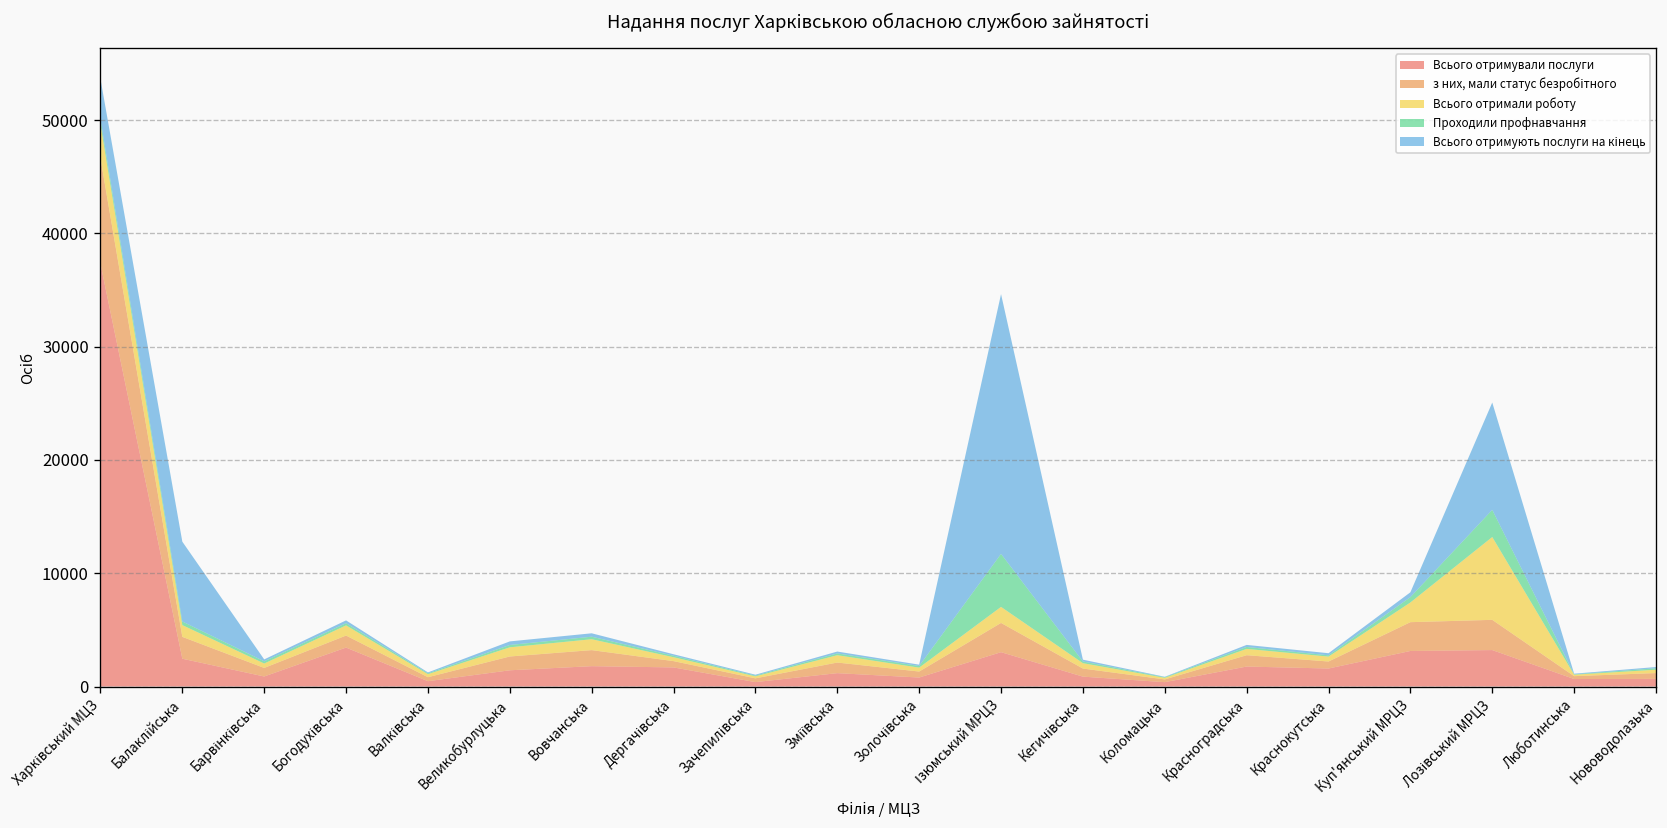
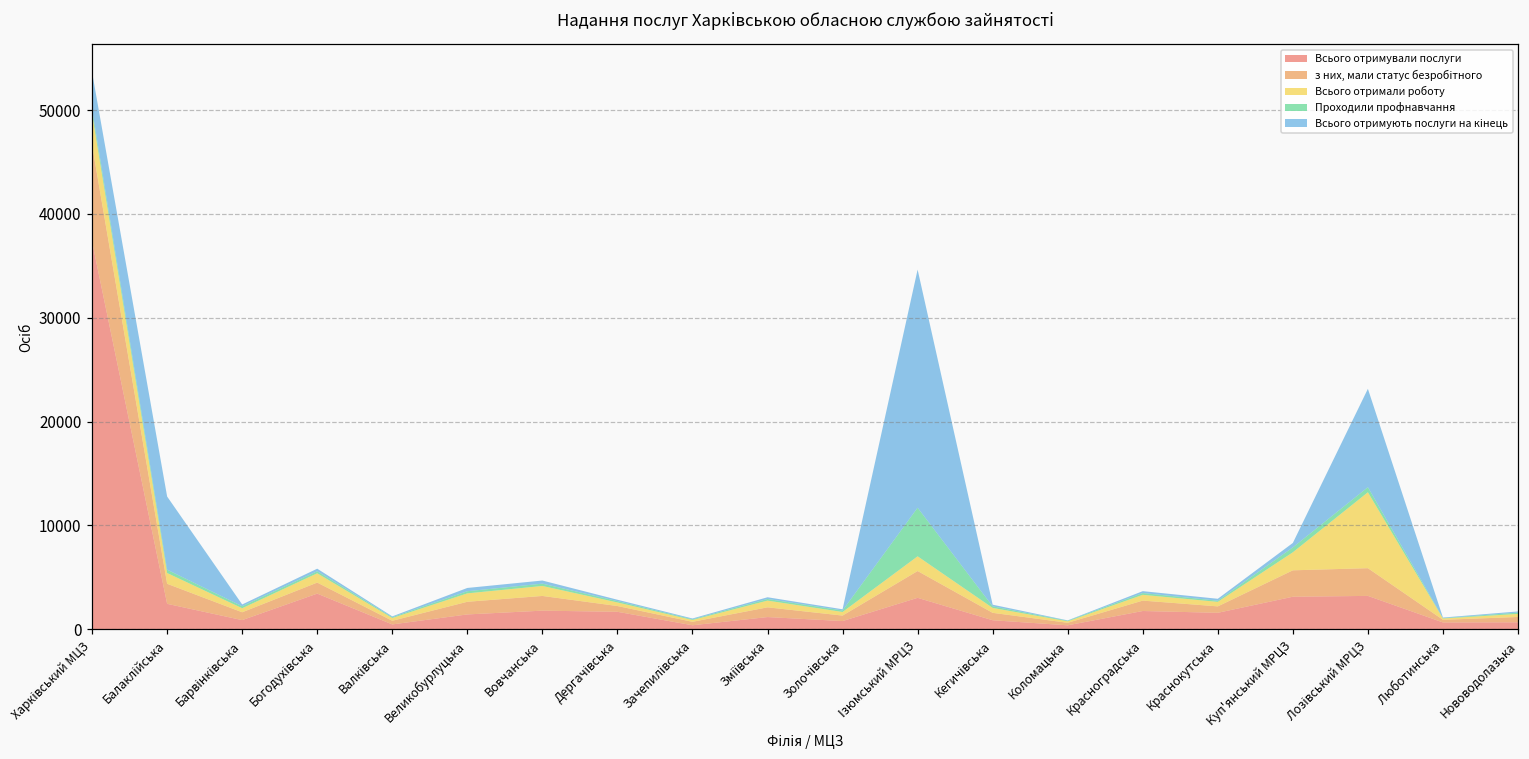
  {
    "Всього отримали роботу": {
      "Харківський МЦЗ": 3000,
      "Балаклійська": 1000,
      "Ізюмський МРЦЗ": 1000,
      "Куп'янський МРЦЗ": 2000,
      "Лозівський МРЦЗ": 7000
    },
    "Проходили профнавчання": {
      "Харківський МЦЗ": 0,
      "Балаклійська": 0,
      "Ізюмський МРЦЗ": 5000,
      "Куп'янський МРЦЗ": 0,
-     "Лозівський МРЦЗ": 2000
+     "Лозівський МРЦЗ": 0
    },
    "Всього отримують послуги на кінець": {
      "Харківський МЦЗ": 4000,
      "Балаклійська": 7000,
      "Великобурлуцька": 0,
      "Вовчанська": 0,
      "Ізюмський МРЦЗ": 23000,
      "Куп'янський МРЦЗ": 0,
      "Лозівський МРЦЗ": 9000
    }
  }
